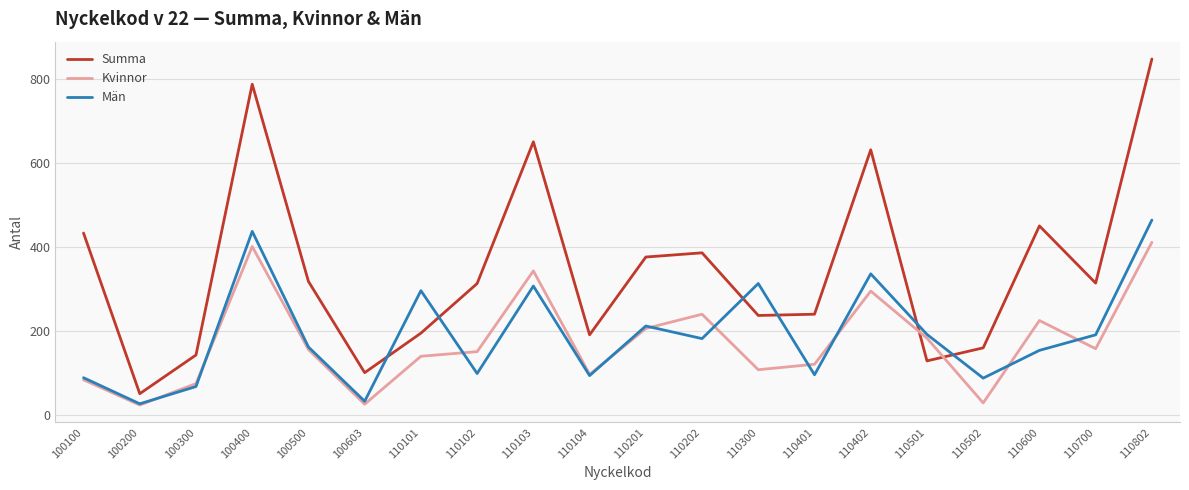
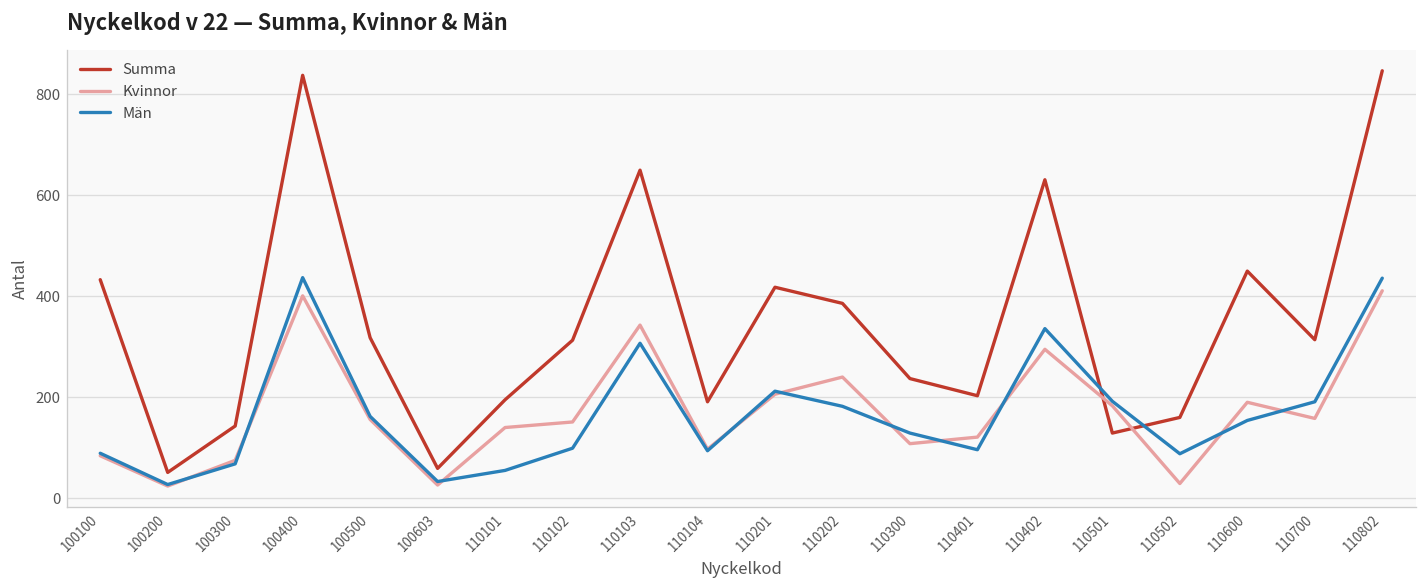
  {
    "Summa": {
      "100100": 430,
      "100200": 50,
      "100300": 140,
-     "100400": 790,
+     "100400": 840,
      "100500": 320,
-     "100603": 100,
+     "100603": 60,
      "110101": 200,
      "110102": 310,
      "110103": 650,
      "110104": 190,
-     "110201": 380,
+     "110201": 420,
      "110202": 390,
      "110300": 240,
-     "110401": 240,
+     "110401": 200,
      "110402": 630,
      "110501": 130,
      "110502": 160,
      "110600": 450,
      "110700": 310,
      "110802": 850
    },
    "Kvinnor": {
      "100300": 80,
      "100400": 400,
      "100603": 30,
      "110101": 140,
      "110102": 150,
      "110103": 340,
      "110202": 240,
      "110300": 110,
      "110401": 120,
      "110402": 300,
      "110501": 180,
      "110502": 30,
-     "110600": 230,
+     "110600": 190,
      "110700": 160,
      "110802": 410
    },
    "Män": {
      "100300": 70,
      "100400": 440,
      "100603": 30,
-     "110101": 300,
+     "110101": 60,
      "110102": 100,
      "110103": 310,
      "110202": 180,
-     "110300": 310,
+     "110300": 130,
      "110401": 100,
      "110402": 340,
      "110501": 190,
      "110502": 90,
      "110600": 150,
      "110700": 190,
-     "110802": 460
+     "110802": 440
    }
  }
